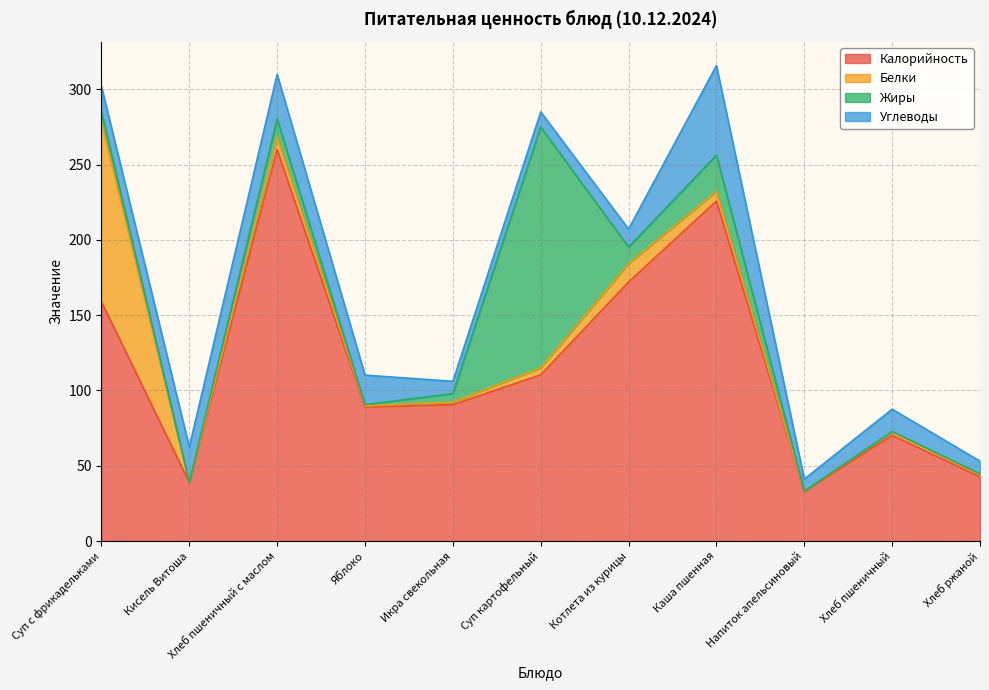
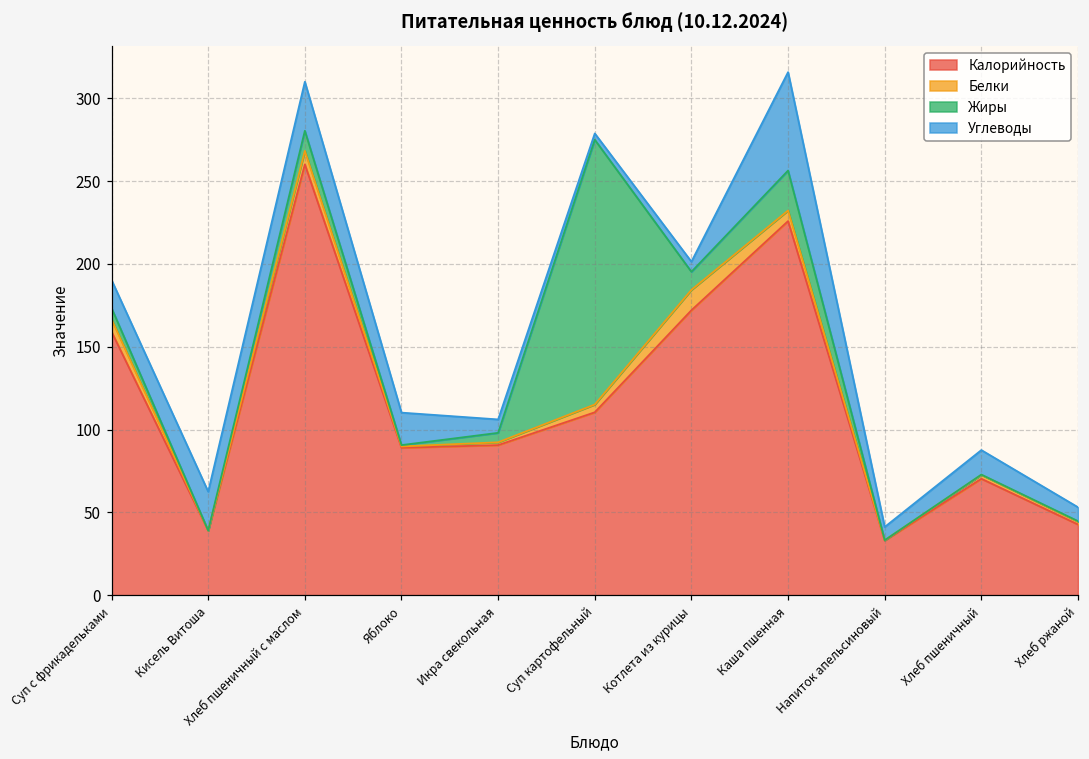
  {
    "Калорийность": {
      "Суп с фрикадельками": 159,
      "Хлеб пшеничный с маслом": 260,
      "Икра свекольная": 91,
      "Суп картофельный": 110,
      "Котлета из курицы": 172,
      "Каша пшенная": 226,
      "Хлеб пшеничный": 70,
      "Хлеб ржаной": 43
    },
    "Белки": {
-     "Суп с фрикадельками": 119,
+     "Суп с фрикадельками": 8,
      "Хлеб пшеничный с маслом": 8,
      "Икра свекольная": 2,
      "Суп картофельный": 5,
      "Котлета из курицы": 12,
      "Каша пшенная": 6
    },
    "Жиры": {
      "Суп с фрикадельками": 7,
      "Хлеб пшеничный с маслом": 12,
      "Икра свекольная": 6,
      "Суп картофельный": 160,
      "Котлета из курицы": 11,
      "Каша пшенная": 24
    },
    "Углеводы": {
      "Суп с фрикадельками": 17,
      "Кисель Витоша": 24,
      "Хлеб пшеничный с маслом": 30,
      "Яблоко": 20,
      "Икра свекольная": 8,
-     "Суп картофельный": 10,
-     "Котлета из курицы": 12,
+     "Суп картофельный": 4,
+     "Котлета из курицы": 6,
      "Каша пшенная": 59,
      "Напиток апельсиновый": 8,
      "Хлеб пшеничный": 15,
      "Хлеб ржаной": 8
    }
  }
